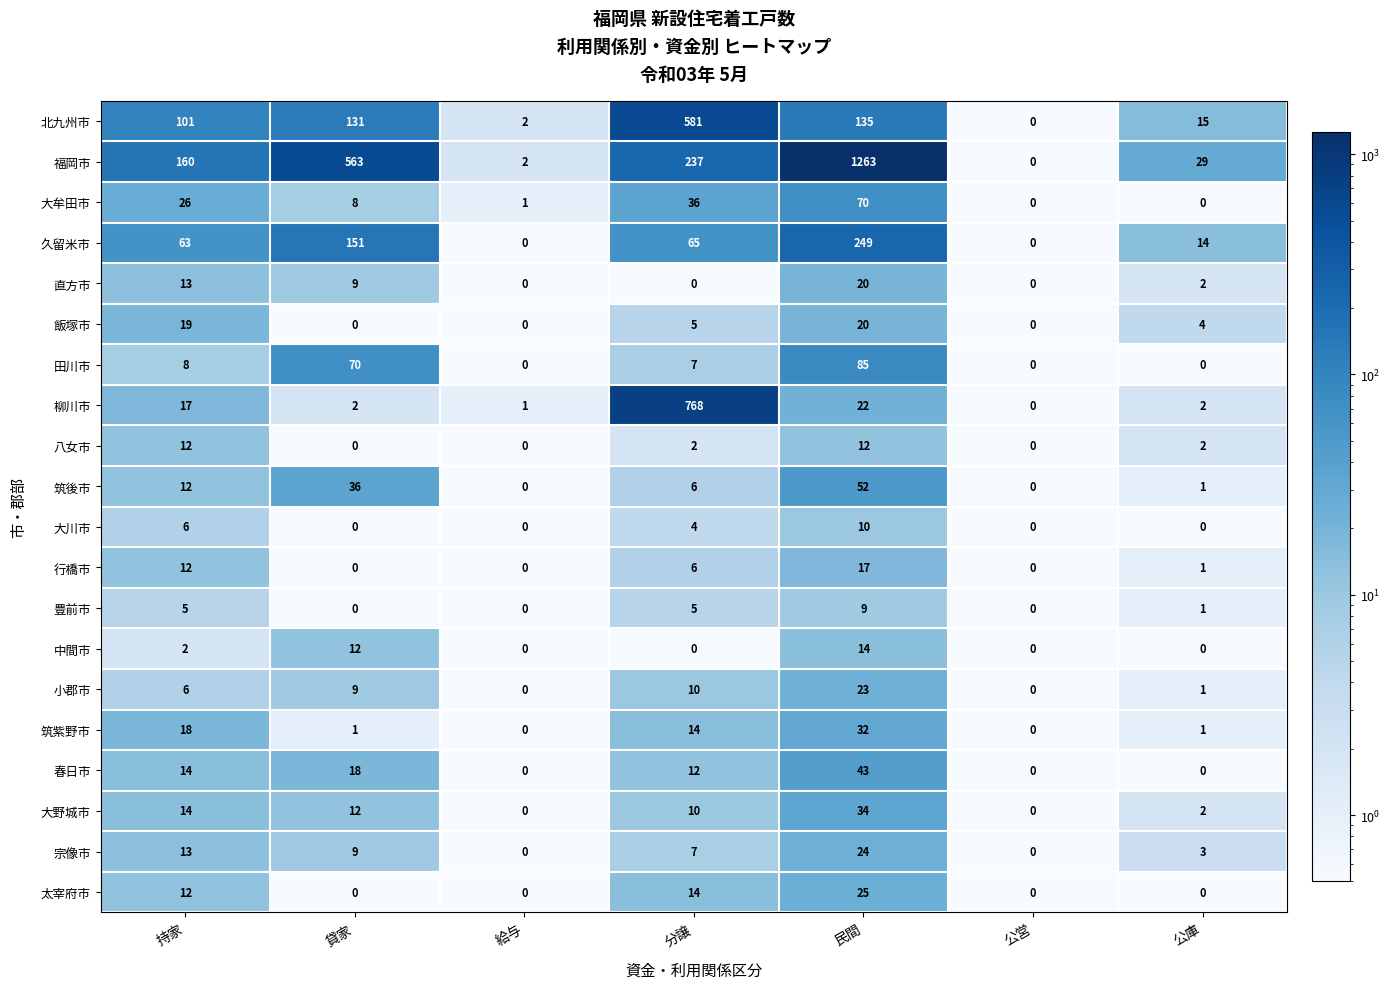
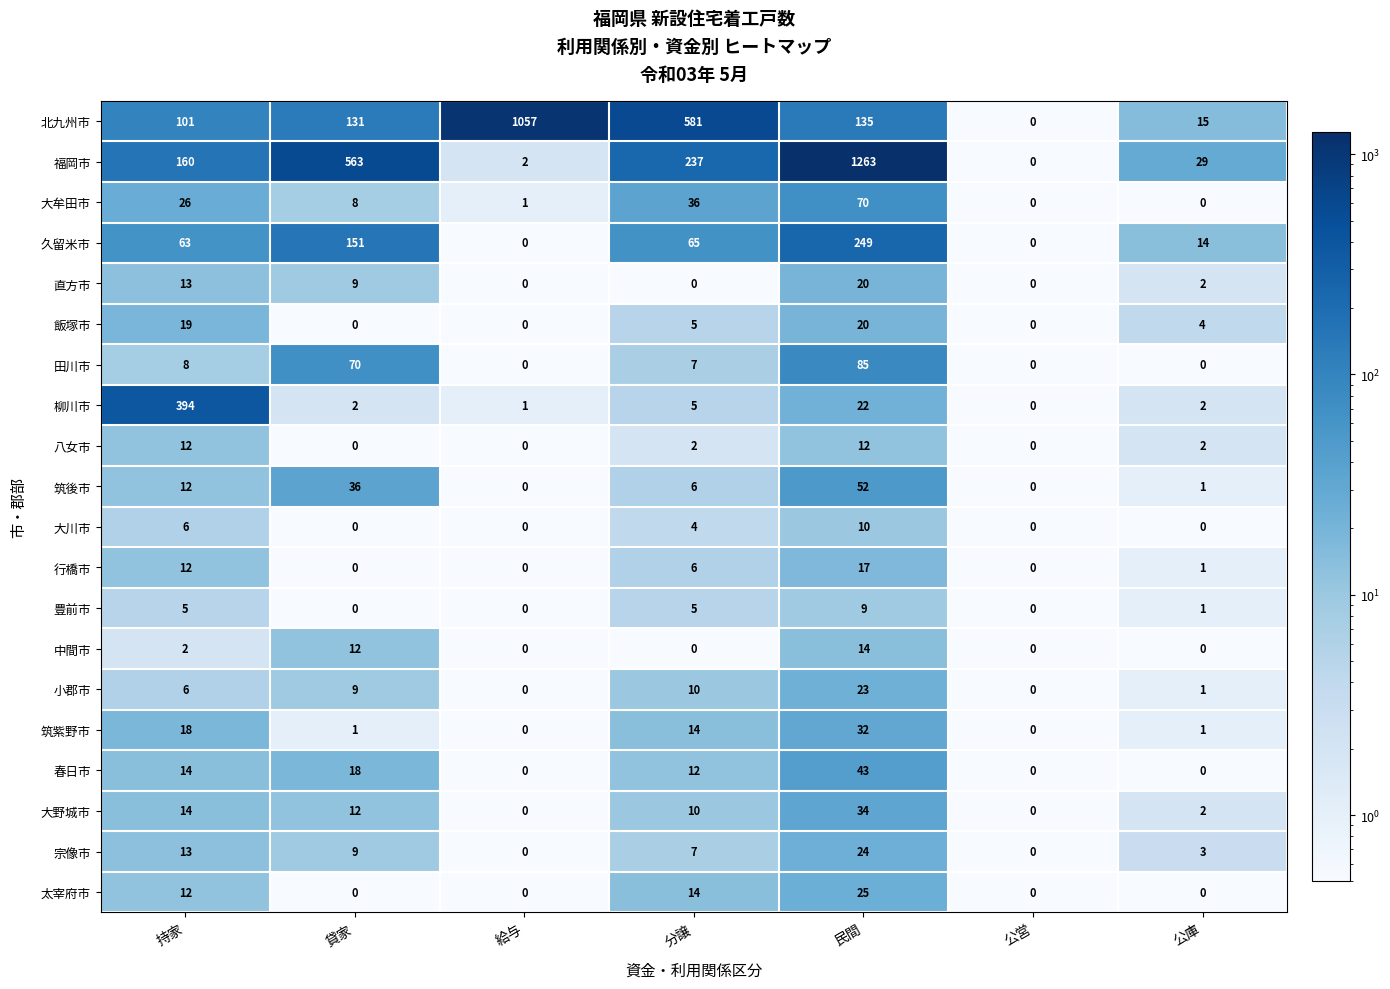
  {
    "北九州市": {
      "持家": 101,
      "貸家": 131,
-     "給与": 2,
+     "給与": 1057,
      "分譲": 581,
      "民間": 135,
      "公営": 0,
      "公庫": 15
    },
    "福岡市": {
      "持家": 160,
      "貸家": 563,
      "給与": 2,
      "分譲": 237,
      "民間": 1263,
      "公営": 0,
      "公庫": 29
    },
    "大牟田市": {
      "持家": 26,
      "貸家": 8,
      "給与": 1,
      "分譲": 36,
      "民間": 70,
      "公営": 0,
      "公庫": 0
    },
    "久留米市": {
      "持家": 63,
      "貸家": 151,
      "給与": 0,
      "分譲": 65,
      "民間": 249,
      "公営": 0,
      "公庫": 14
    },
    "直方市": {
      "持家": 13,
      "貸家": 9,
      "給与": 0,
      "分譲": 0,
      "民間": 20,
      "公営": 0,
      "公庫": 2
    },
    "飯塚市": {
      "持家": 19,
      "貸家": 0,
      "給与": 0,
      "分譲": 5,
      "民間": 20,
      "公営": 0,
      "公庫": 4
    },
    "田川市": {
      "持家": 8,
      "貸家": 70,
      "給与": 0,
      "分譲": 7,
      "民間": 85,
      "公営": 0,
      "公庫": 0
    },
    "柳川市": {
-     "持家": 17,
+     "持家": 394,
      "貸家": 2,
      "給与": 1,
-     "分譲": 768,
+     "分譲": 5,
      "民間": 22,
      "公営": 0,
      "公庫": 2
    },
    "八女市": {
      "持家": 12,
      "貸家": 0,
      "給与": 0,
      "分譲": 2,
      "民間": 12,
      "公営": 0,
      "公庫": 2
    },
    "筑後市": {
      "持家": 12,
      "貸家": 36,
      "給与": 0,
      "分譲": 6,
      "民間": 52,
      "公営": 0,
      "公庫": 1
    },
    "大川市": {
      "持家": 6,
      "貸家": 0,
      "給与": 0,
      "分譲": 4,
      "民間": 10,
      "公営": 0,
      "公庫": 0
    },
    "行橋市": {
      "持家": 12,
      "貸家": 0,
      "給与": 0,
      "分譲": 6,
      "民間": 17,
      "公営": 0,
      "公庫": 1
    },
    "豊前市": {
      "持家": 5,
      "貸家": 0,
      "給与": 0,
      "分譲": 5,
      "民間": 9,
      "公営": 0,
      "公庫": 1
    },
    "中間市": {
      "持家": 2,
      "貸家": 12,
      "給与": 0,
      "分譲": 0,
      "民間": 14,
      "公営": 0,
      "公庫": 0
    },
    "小郡市": {
      "持家": 6,
      "貸家": 9,
      "給与": 0,
      "分譲": 10,
      "民間": 23,
      "公営": 0,
      "公庫": 1
    },
    "筑紫野市": {
      "持家": 18,
      "貸家": 1,
      "給与": 0,
      "分譲": 14,
      "民間": 32,
      "公営": 0,
      "公庫": 1
    },
    "春日市": {
      "持家": 14,
      "貸家": 18,
      "給与": 0,
      "分譲": 12,
      "民間": 43,
      "公営": 0,
      "公庫": 0
    },
    "大野城市": {
      "持家": 14,
      "貸家": 12,
      "給与": 0,
      "分譲": 10,
      "民間": 34,
      "公営": 0,
      "公庫": 2
    },
    "宗像市": {
      "持家": 13,
      "貸家": 9,
      "給与": 0,
      "分譲": 7,
      "民間": 24,
      "公営": 0,
      "公庫": 3
    },
    "太宰府市": {
      "持家": 12,
      "貸家": 0,
      "給与": 0,
      "分譲": 14,
      "民間": 25,
      "公営": 0,
      "公庫": 0
    }
  }
